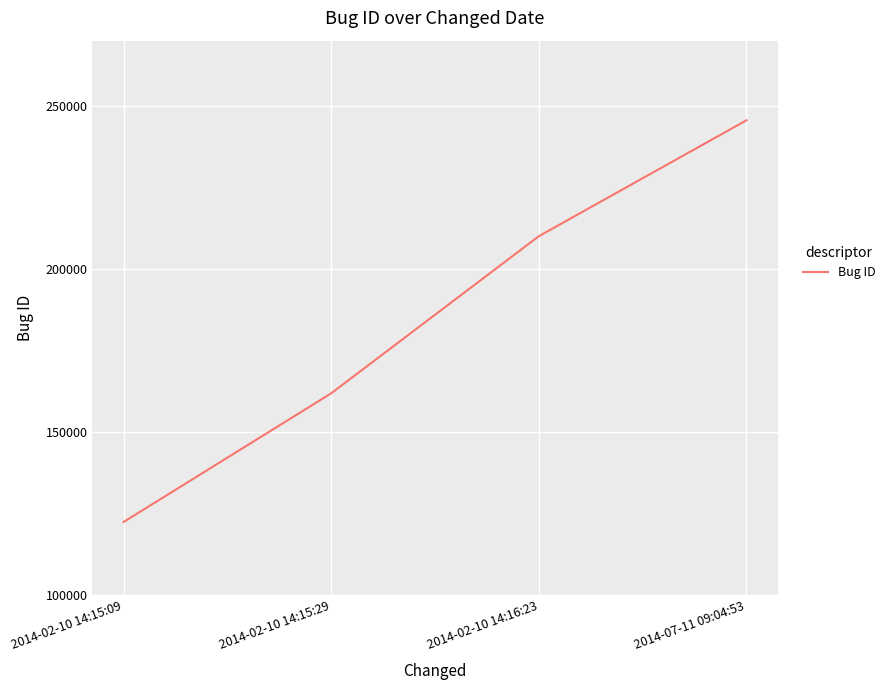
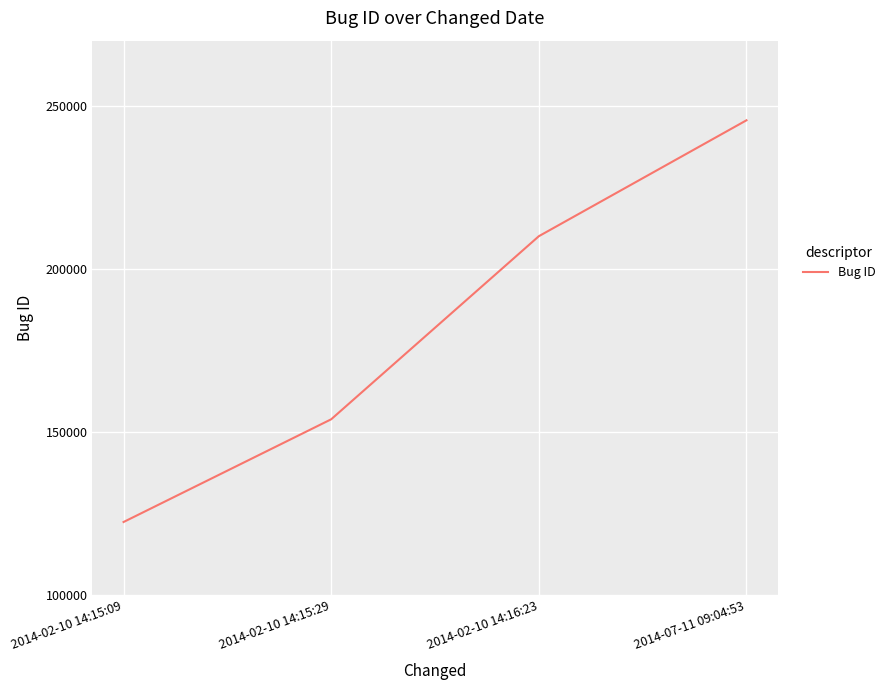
  {
    "2014-02-10 14:15:09": 122000,
-   "2014-02-10 14:15:29": 162000,
+   "2014-02-10 14:15:29": 154000,
    "2014-02-10 14:16:23": 210000,
    "2014-07-11 09:04:53": 246000
  }
